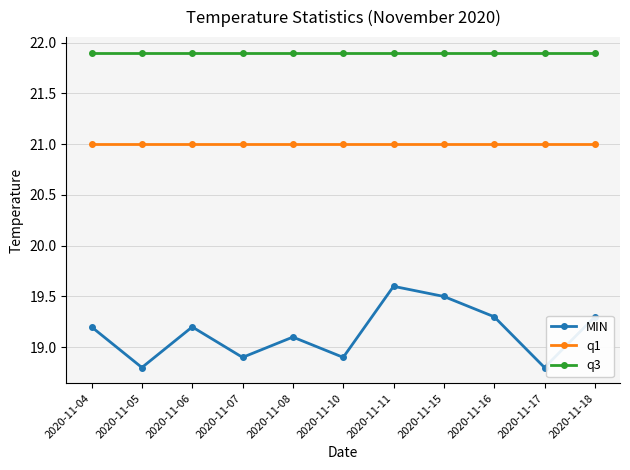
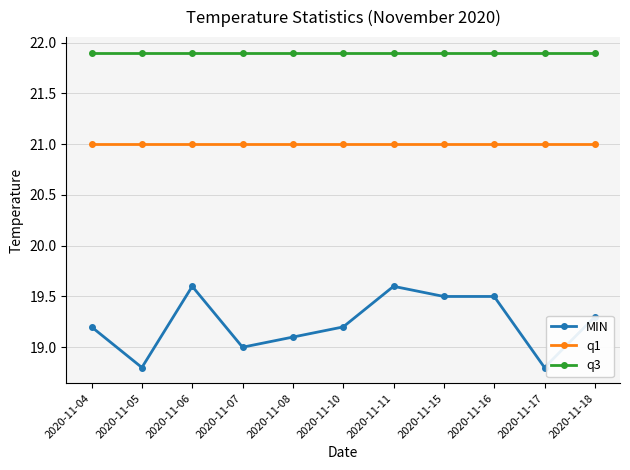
  {
    "MIN": {
      "2020-11-04": 19.2,
      "2020-11-05": 18.8,
-     "2020-11-06": 19.2,
-     "2020-11-07": 18.9,
+     "2020-11-06": 19.6,
+     "2020-11-07": 19.0,
      "2020-11-08": 19.1,
-     "2020-11-10": 18.9,
+     "2020-11-10": 19.2,
      "2020-11-11": 19.6,
      "2020-11-15": 19.5,
-     "2020-11-16": 19.3,
+     "2020-11-16": 19.5,
      "2020-11-17": 18.8
    },
    "q1": {
      "2020-11-04": 21.0,
      "2020-11-05": 21.0,
      "2020-11-06": 21.0,
      "2020-11-07": 21.0,
      "2020-11-08": 21.0,
      "2020-11-10": 21.0,
      "2020-11-11": 21.0,
      "2020-11-15": 21.0,
      "2020-11-16": 21.0,
      "2020-11-17": 21.0,
      "2020-11-18": 21.0
    },
    "q3": {
      "2020-11-04": 21.9,
      "2020-11-05": 21.9,
      "2020-11-06": 21.9,
      "2020-11-07": 21.9,
      "2020-11-08": 21.9,
      "2020-11-10": 21.9,
      "2020-11-11": 21.9,
      "2020-11-15": 21.9,
      "2020-11-16": 21.9,
      "2020-11-17": 21.9,
      "2020-11-18": 21.9
    }
  }
